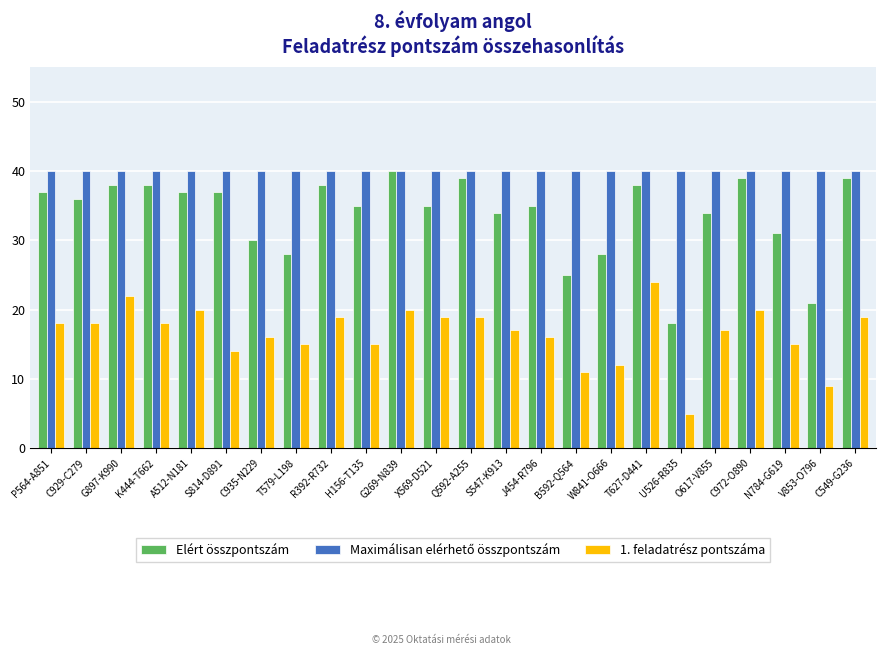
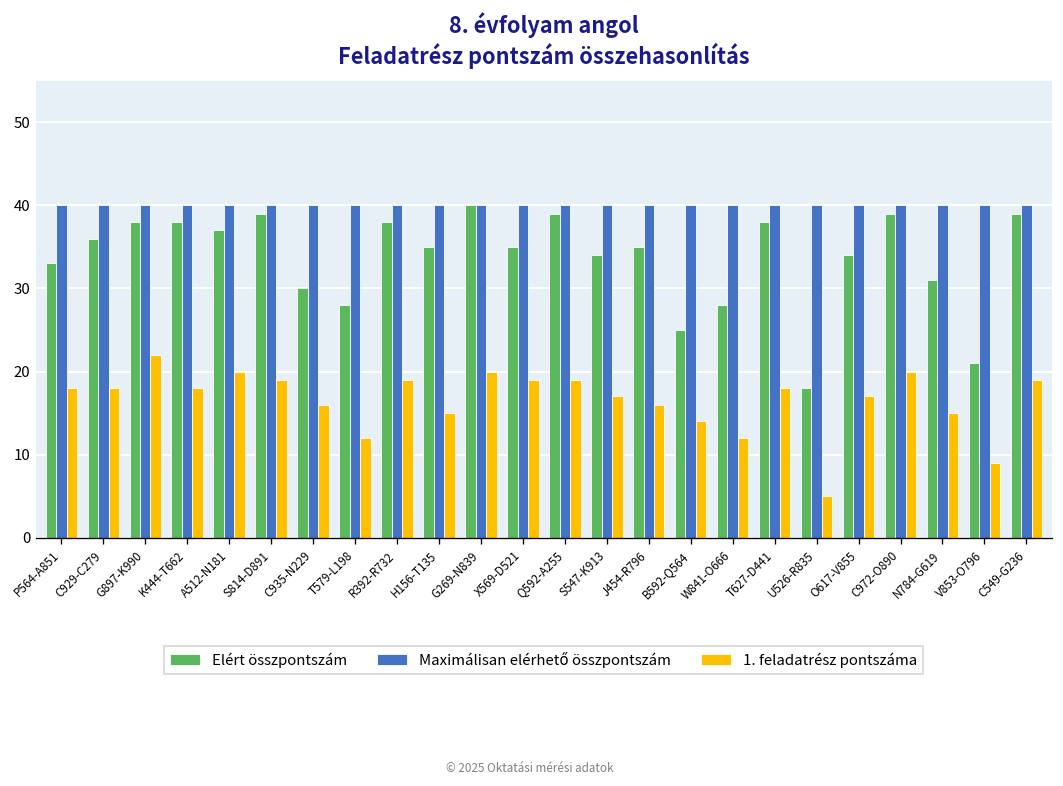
  {
    "Elért összpontszám": {
-     "P564-A851": 37,
+     "P564-A851": 33,
      "C929-C279": 36,
      "G897-K990": 38,
      "K444-T662": 38,
      "A512-N181": 37,
-     "S814-D891": 37,
+     "S814-D891": 39,
      "C935-N229": 30,
      "T579-L198": 28,
      "R392-R732": 38,
      "H156-T135": 35,
      "G269-N839": 40,
      "X569-D521": 35,
      "Q592-A255": 39,
      "S547-K913": 34,
      "J454-R796": 35,
      "B592-Q564": 25,
      "W841-O666": 28,
      "T627-D441": 38,
      "U526-R835": 18,
      "O617-V855": 34,
      "C972-O890": 39,
      "N784-G619": 31,
      "V853-O796": 21,
      "C549-G236": 39
    },
    "Maximálisan elérhető összpontszám": {
      "P564-A851": 40,
      "C929-C279": 40,
      "G897-K990": 40,
      "K444-T662": 40,
      "A512-N181": 40,
      "S814-D891": 40,
      "C935-N229": 40,
      "T579-L198": 40,
      "R392-R732": 40,
      "H156-T135": 40,
      "G269-N839": 40,
      "X569-D521": 40,
      "Q592-A255": 40,
      "S547-K913": 40,
      "J454-R796": 40,
      "B592-Q564": 40,
      "W841-O666": 40,
      "T627-D441": 40,
      "U526-R835": 40,
      "O617-V855": 40,
      "C972-O890": 40,
      "N784-G619": 40,
      "V853-O796": 40,
      "C549-G236": 40
    },
    "1. feladatrész pontszáma": {
      "P564-A851": 18,
      "C929-C279": 18,
      "G897-K990": 22,
      "K444-T662": 18,
      "A512-N181": 20,
-     "S814-D891": 14,
+     "S814-D891": 19,
      "C935-N229": 16,
-     "T579-L198": 15,
+     "T579-L198": 12,
      "R392-R732": 19,
      "H156-T135": 15,
      "G269-N839": 20,
      "X569-D521": 19,
      "Q592-A255": 19,
      "S547-K913": 17,
      "J454-R796": 16,
-     "B592-Q564": 11,
+     "B592-Q564": 14,
      "W841-O666": 12,
-     "T627-D441": 24,
+     "T627-D441": 18,
      "U526-R835": 5,
      "O617-V855": 17,
      "C972-O890": 20,
      "N784-G619": 15,
      "V853-O796": 9,
      "C549-G236": 19
    }
  }
